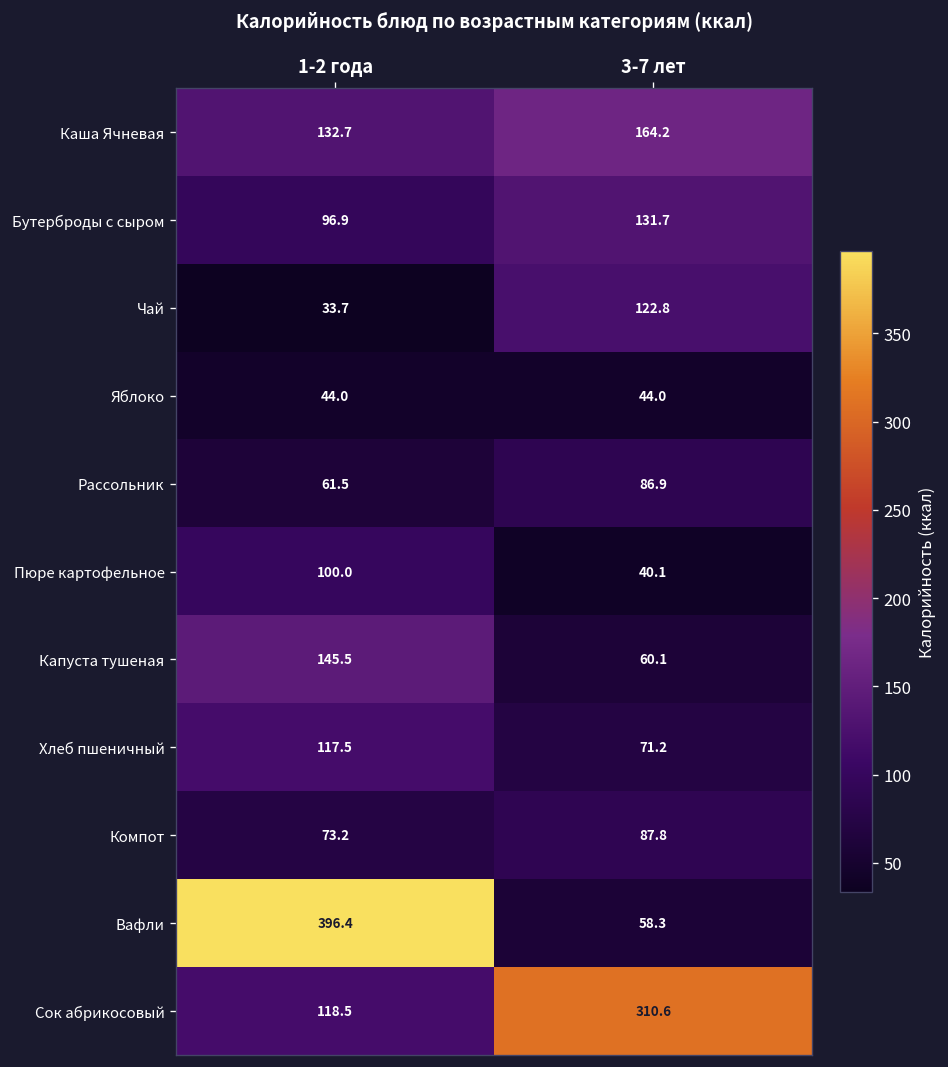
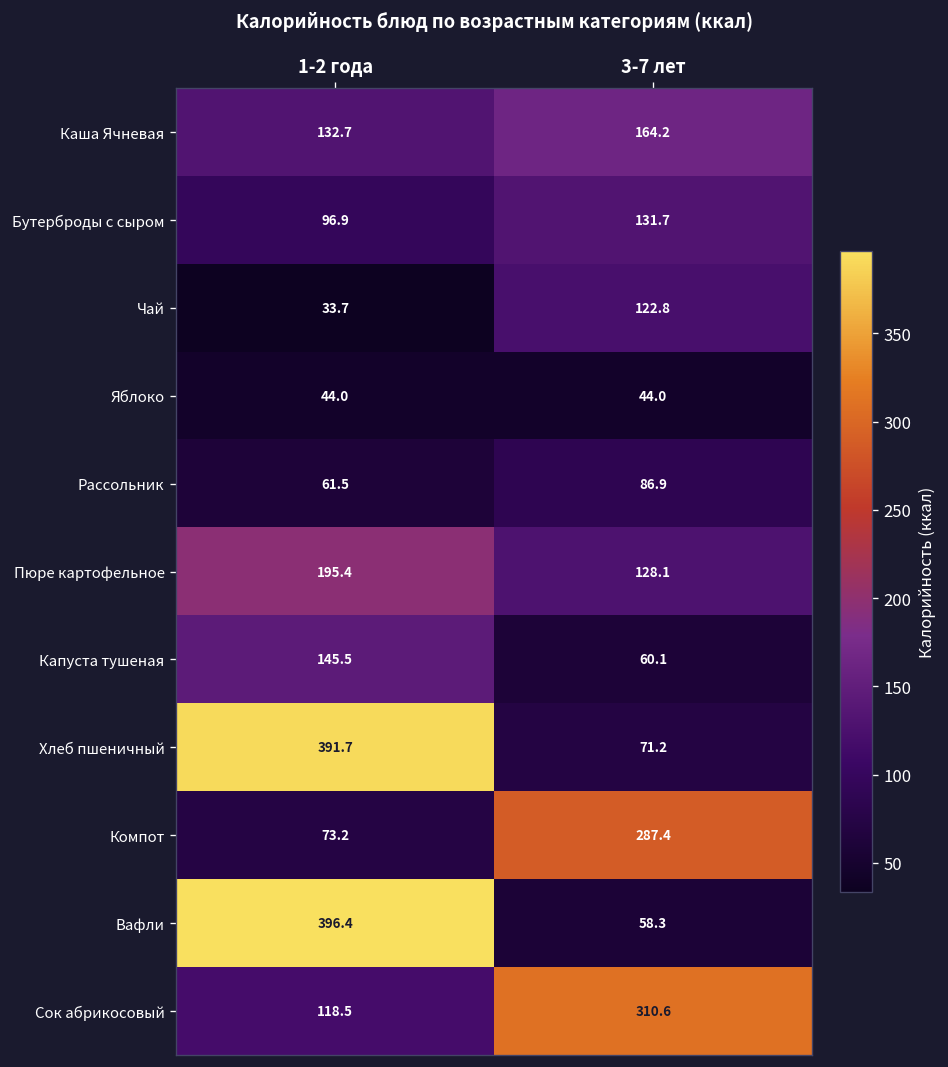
  {
    "Каша Ячневая": {
      "1-2 года": 132.7,
      "3-7 лет": 164.2
    },
    "Бутерброды с сыром": {
      "1-2 года": 96.9,
      "3-7 лет": 131.7
    },
    "Чай": {
      "1-2 года": 33.7,
      "3-7 лет": 122.8
    },
    "Яблоко": {
      "1-2 года": 44.0,
      "3-7 лет": 44.0
    },
    "Рассольник": {
      "1-2 года": 61.5,
      "3-7 лет": 86.9
    },
    "Пюре картофельное": {
-     "1-2 года": 100.0,
-     "3-7 лет": 40.1
+     "1-2 года": 195.4,
+     "3-7 лет": 128.1
    },
    "Капуста тушеная": {
      "1-2 года": 145.5,
      "3-7 лет": 60.1
    },
    "Хлеб пшеничный": {
-     "1-2 года": 117.5,
+     "1-2 года": 391.7,
      "3-7 лет": 71.2
    },
    "Компот": {
      "1-2 года": 73.2,
-     "3-7 лет": 87.8
+     "3-7 лет": 287.4
    },
    "Вафли": {
      "1-2 года": 396.4,
      "3-7 лет": 58.3
    },
    "Сок абрикосовый": {
      "1-2 года": 118.5,
      "3-7 лет": 310.6
    }
  }
